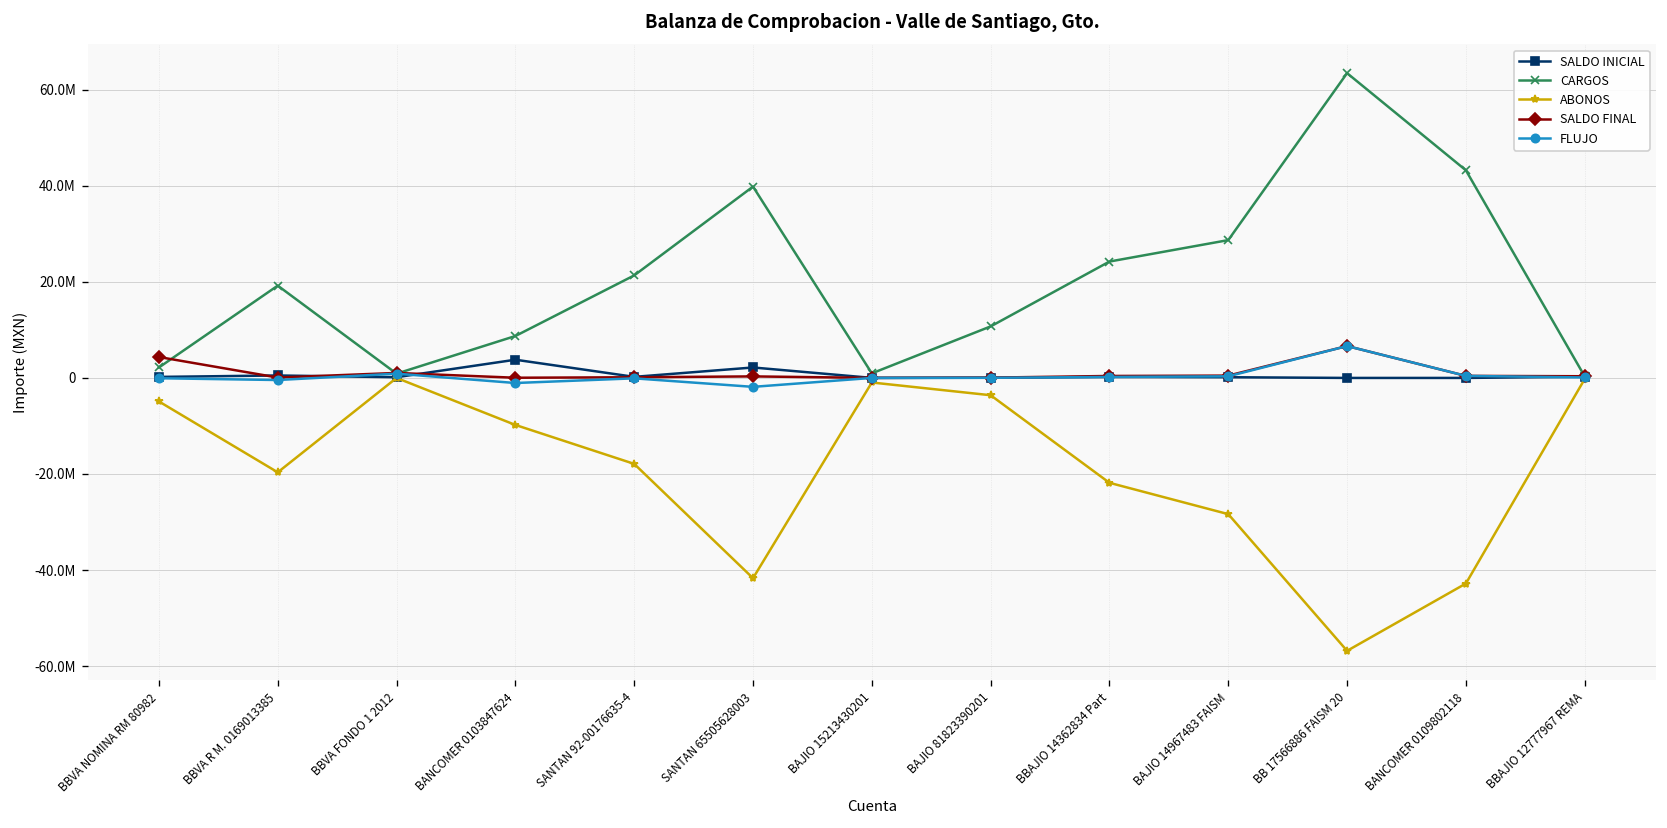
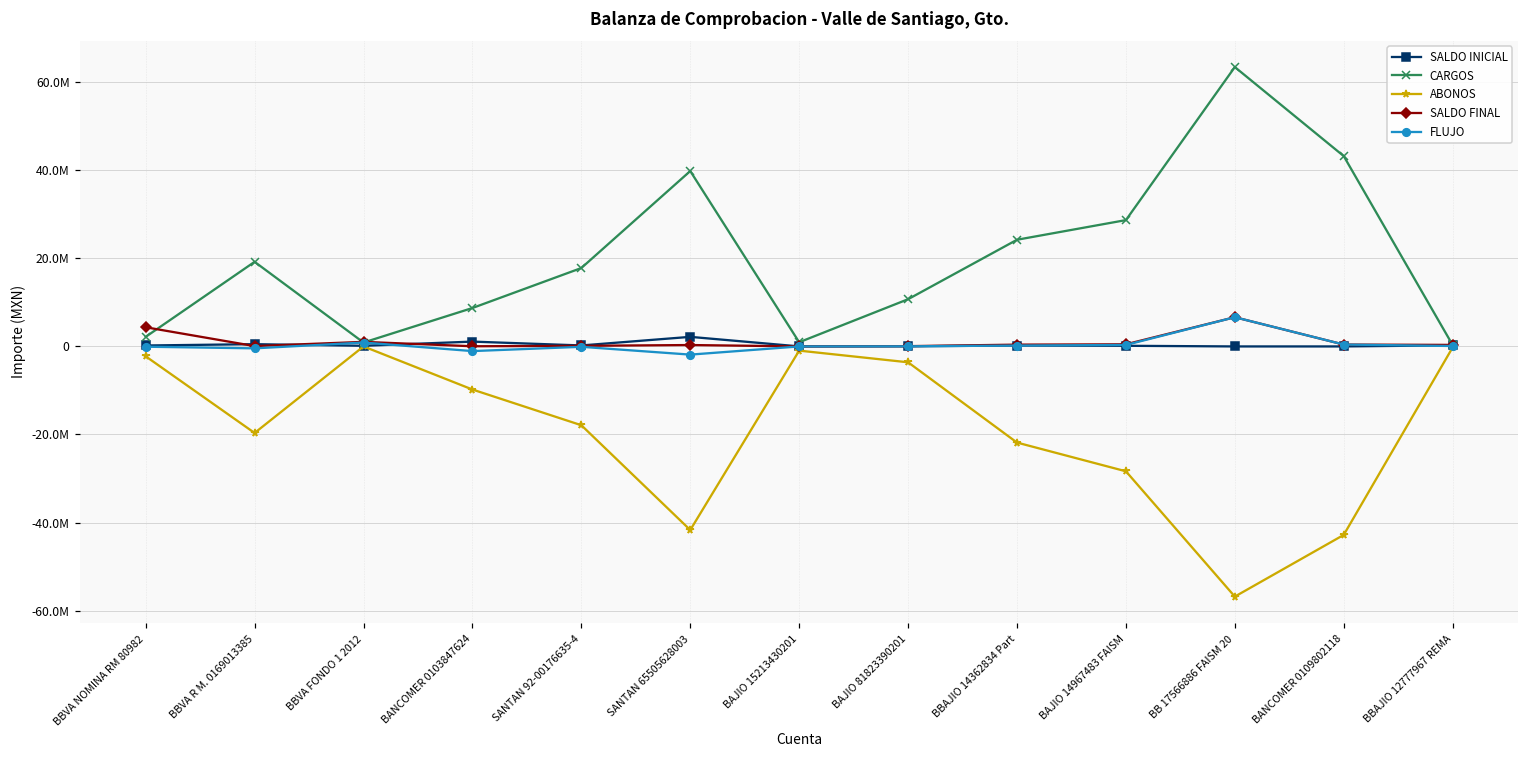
  {
    "SALDO INICIAL": {
-     "BANCOMER 0103847624": 4000000,
+     "BANCOMER 0103847624": 1000000,
      "SANTAN 65505628003": 2000000,
      "BB 17566886 FAISM 20": 0
    },
    "CARGOS": {
      "BBVA NOMINA RM 80982": 2000000,
      "BBVA R M. 0169013385": 19000000,
      "BANCOMER 0103847624": 9000000,
-     "SANTAN 92-00176635-4": 21000000,
+     "SANTAN 92-00176635-4": 18000000,
      "SANTAN 65505628003": 40000000,
      "BAJIO 15213430201": 1000000,
      "BAJIO 81823390201": 11000000,
      "BBAJIO 14362834 Part": 24000000,
      "BAJIO 14967483 FAISM": 29000000,
      "BB 17566886 FAISM 20": 63000000,
      "BANCOMER 0109802118": 43000000
    },
    "ABONOS": {
-     "BBVA NOMINA RM 80982": -5000000,
+     "BBVA NOMINA RM 80982": -2000000,
      "BBVA R M. 0169013385": -20000000,
      "BANCOMER 0103847624": -10000000,
      "SANTAN 92-00176635-4": -18000000,
      "SANTAN 65505628003": -42000000,
      "BAJIO 15213430201": -1000000,
      "BAJIO 81823390201": -4000000,
      "BBAJIO 14362834 Part": -22000000,
      "BAJIO 14967483 FAISM": -28000000,
      "BB 17566886 FAISM 20": -57000000,
      "BANCOMER 0109802118": -43000000
    },
    "SALDO FINAL": {
      "BBVA NOMINA RM 80982": 4000000,
      "BANCOMER 0103847624": 0,
      "SANTAN 65505628003": 0
    },
    "FLUJO": {
      "BANCOMER 0103847624": -1000000,
      "SANTAN 65505628003": -2000000
    }
  }
